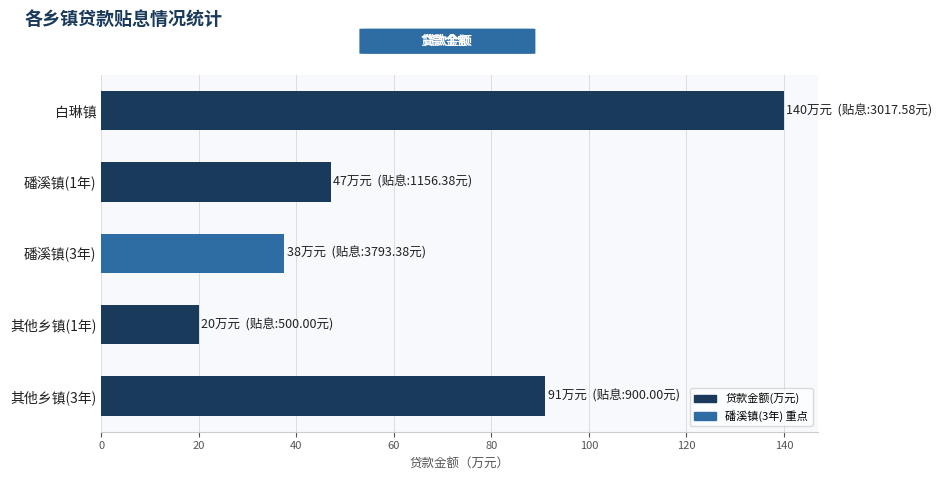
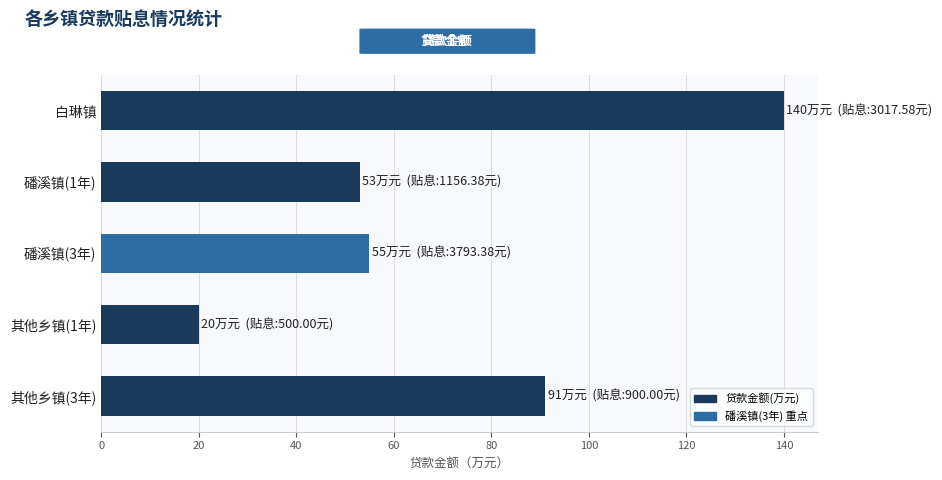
  {
    "白琳镇": 140,
-   "磻溪镇(1年)": 47,
-   "磻溪镇(3年)": 38,
+   "磻溪镇(1年)": 53,
+   "磻溪镇(3年)": 55,
    "其他乡镇(1年)": 20,
    "其他乡镇(3年)": 91
  }
